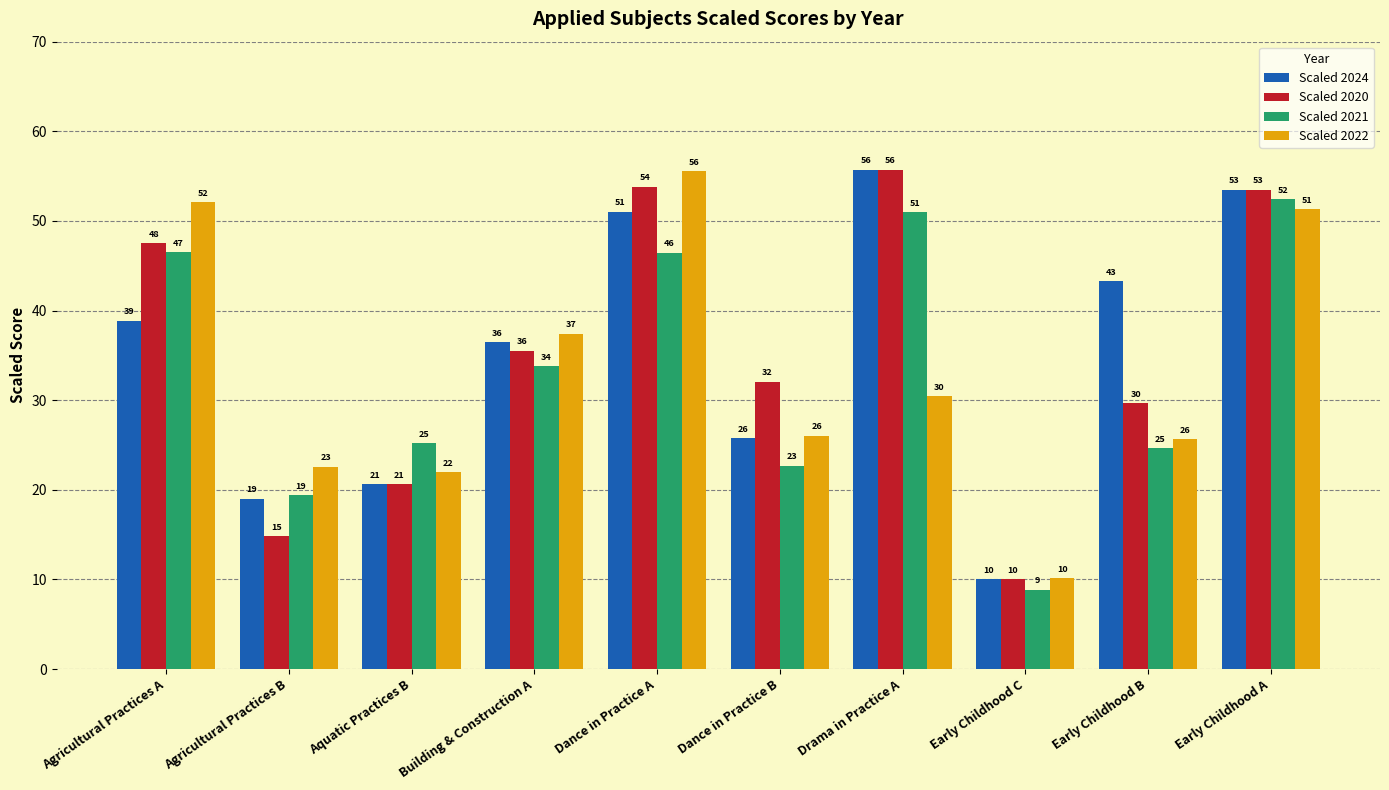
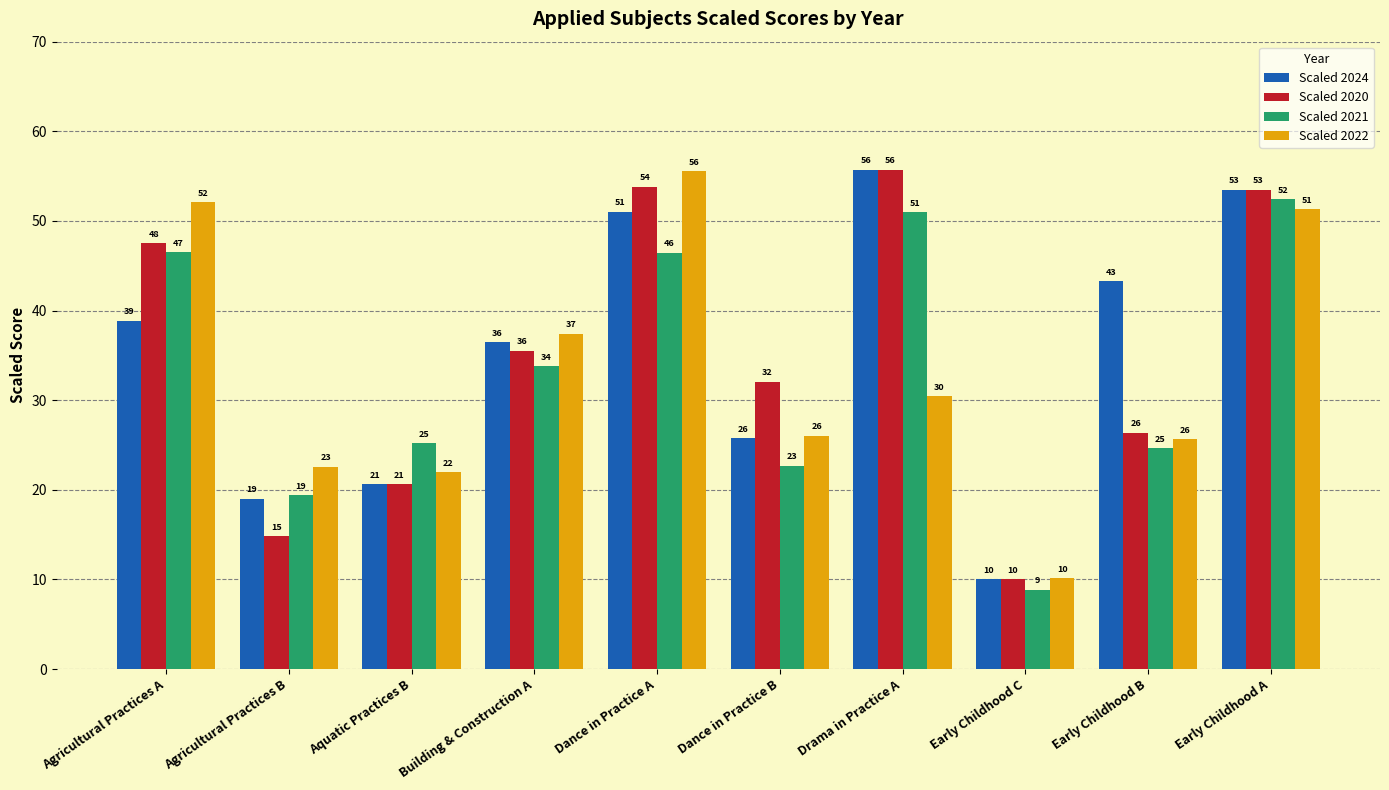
  {
    "Scaled 2024": {
      "Agricultural Practices A": 39,
      "Agricultural Practices B": 19,
      "Aquatic Practices B": 21,
      "Building & Construction A": 36,
      "Dance in Practice A": 51,
      "Dance in Practice B": 26,
      "Drama in Practice A": 56,
      "Early Childhood C": 10,
      "Early Childhood B": 43,
      "Early Childhood A": 53
    },
    "Scaled 2020": {
      "Agricultural Practices A": 48,
      "Agricultural Practices B": 15,
      "Aquatic Practices B": 21,
      "Building & Construction A": 36,
      "Dance in Practice A": 54,
      "Dance in Practice B": 32,
      "Drama in Practice A": 56,
      "Early Childhood C": 10,
-     "Early Childhood B": 30,
+     "Early Childhood B": 26,
      "Early Childhood A": 53
    },
    "Scaled 2021": {
      "Agricultural Practices A": 47,
      "Agricultural Practices B": 19,
      "Aquatic Practices B": 25,
      "Building & Construction A": 34,
      "Dance in Practice A": 46,
      "Dance in Practice B": 23,
      "Drama in Practice A": 51,
      "Early Childhood C": 9,
      "Early Childhood B": 25,
      "Early Childhood A": 52
    },
    "Scaled 2022": {
      "Agricultural Practices A": 52,
      "Agricultural Practices B": 23,
      "Aquatic Practices B": 22,
      "Building & Construction A": 37,
      "Dance in Practice A": 56,
      "Dance in Practice B": 26,
      "Drama in Practice A": 30,
      "Early Childhood C": 10,
      "Early Childhood B": 26,
      "Early Childhood A": 51
    }
  }
